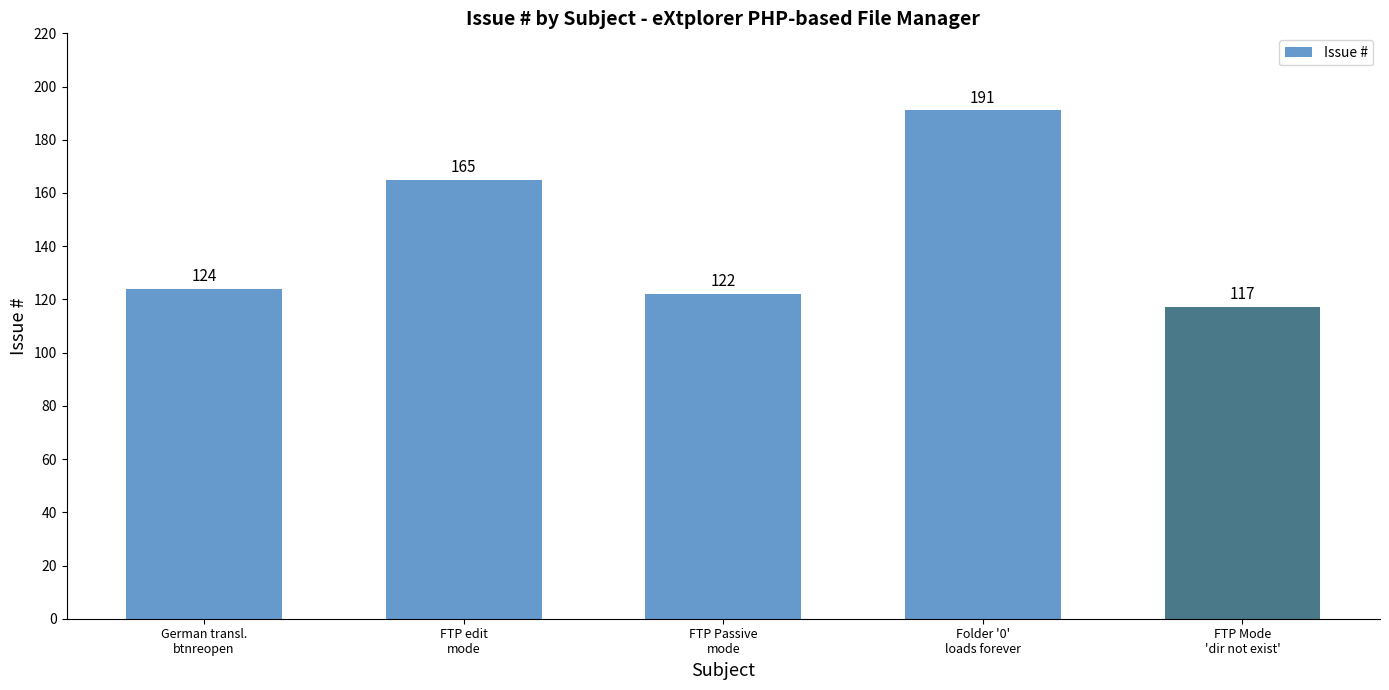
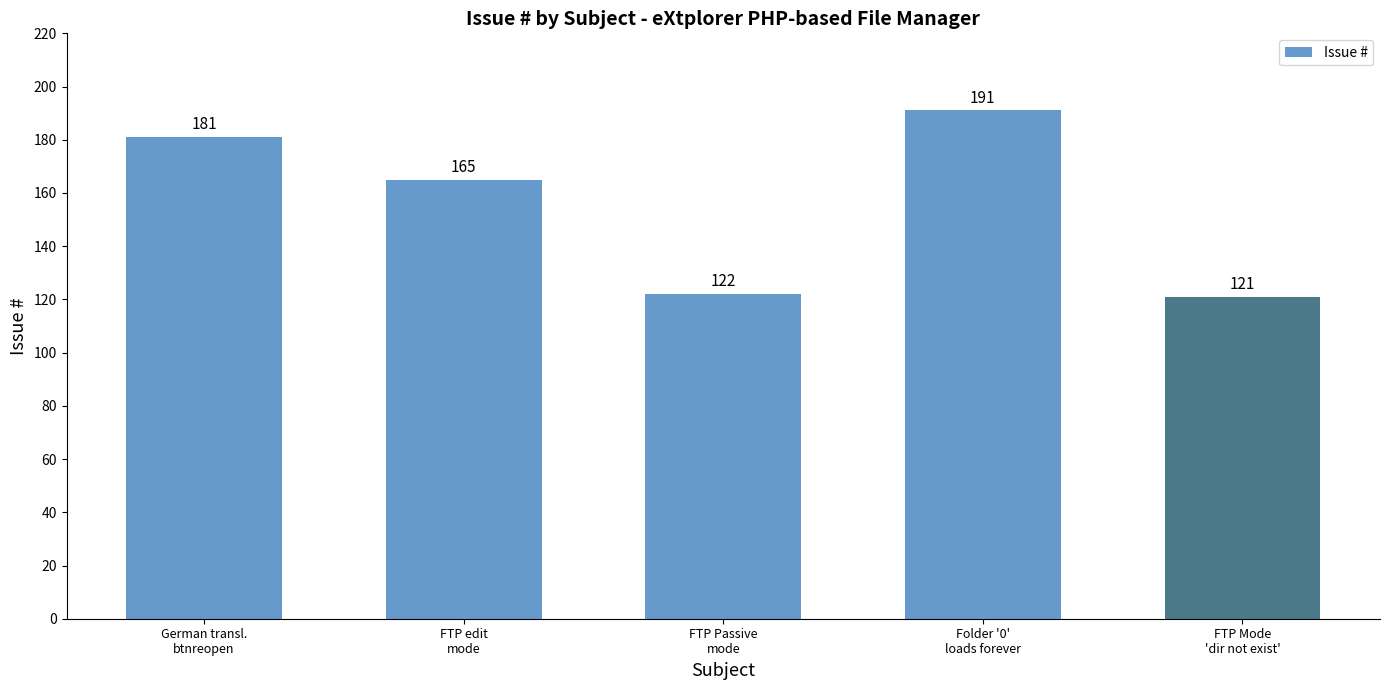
  {
-   "German transl. btnreopen": 124,
+   "German transl. btnreopen": 181,
    "FTP edit mode": 165,
    "FTP Passive mode": 122,
    "Folder '0' loads forever": 191,
-   "FTP Mode 'dir not exist'": 117
+   "FTP Mode 'dir not exist'": 121
  }
